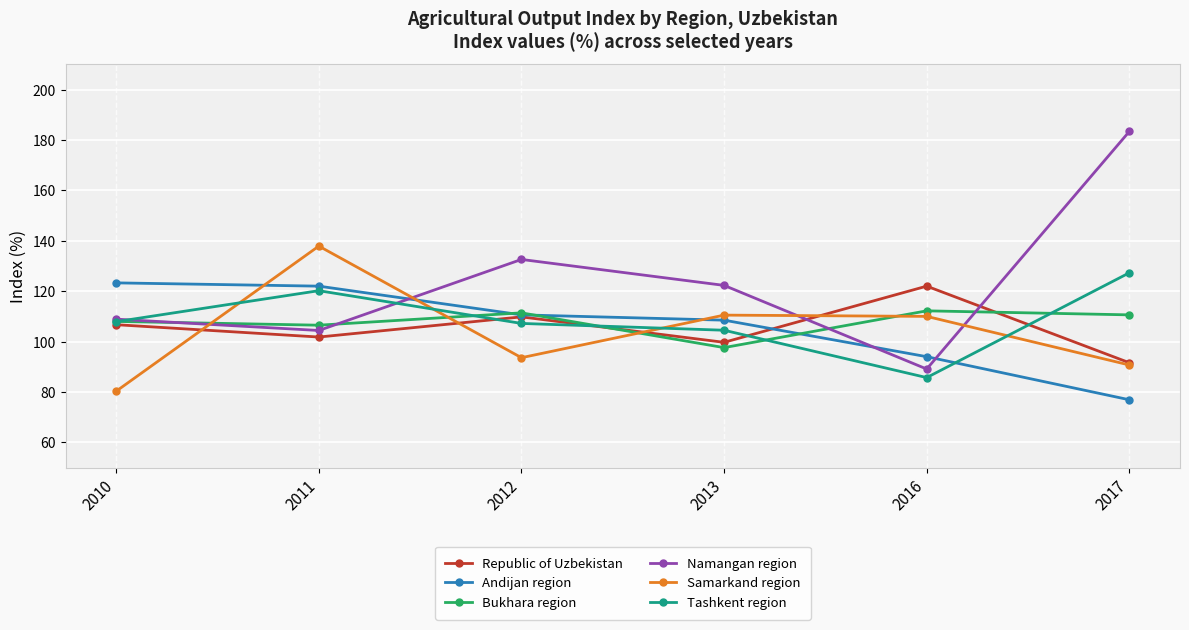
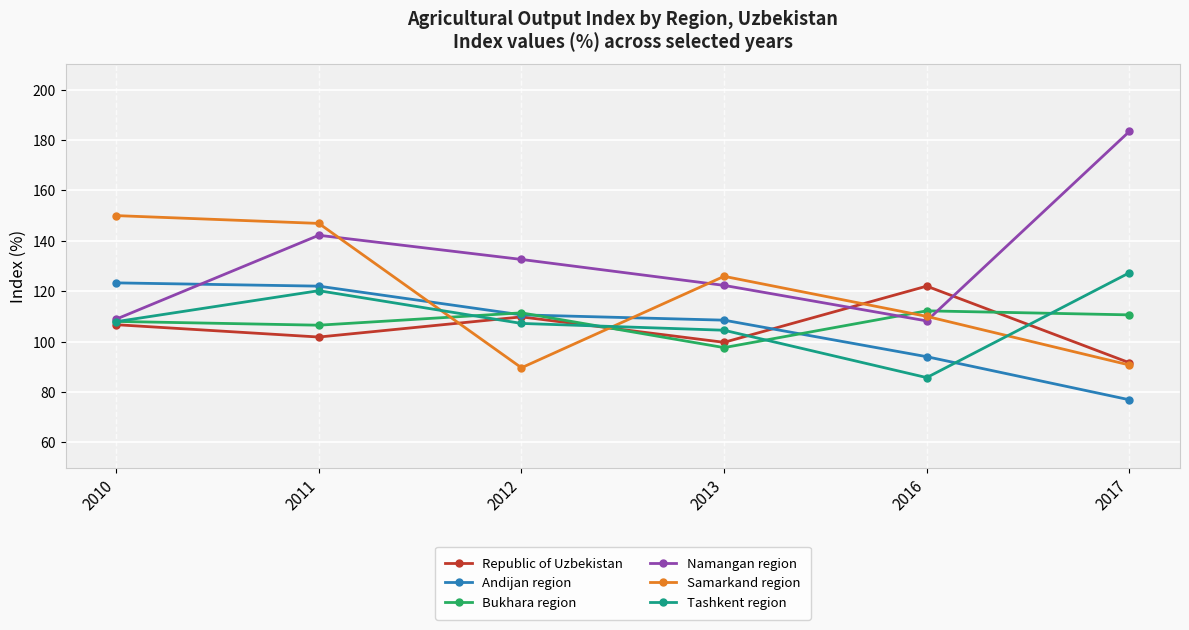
  {
    "Republic of Uzbekistan": {
      "2010": 107,
      "2011": 102,
      "2013": 100,
      "2016": 122
    },
    "Andijan region": {
      "2010": 123,
      "2011": 122,
      "2013": 109,
      "2016": 94,
      "2017": 77
    },
    "Namangan region": {
-     "2011": 104,
+     "2011": 142,
      "2012": 133,
      "2013": 122,
-     "2016": 89,
+     "2016": 108,
      "2017": 183
    },
    "Samarkand region": {
-     "2010": 80,
-     "2011": 138,
-     "2012": 94,
-     "2013": 111,
+     "2010": 150,
+     "2011": 147,
+     "2012": 90,
+     "2013": 126,
      "2016": 110
    }
  }
